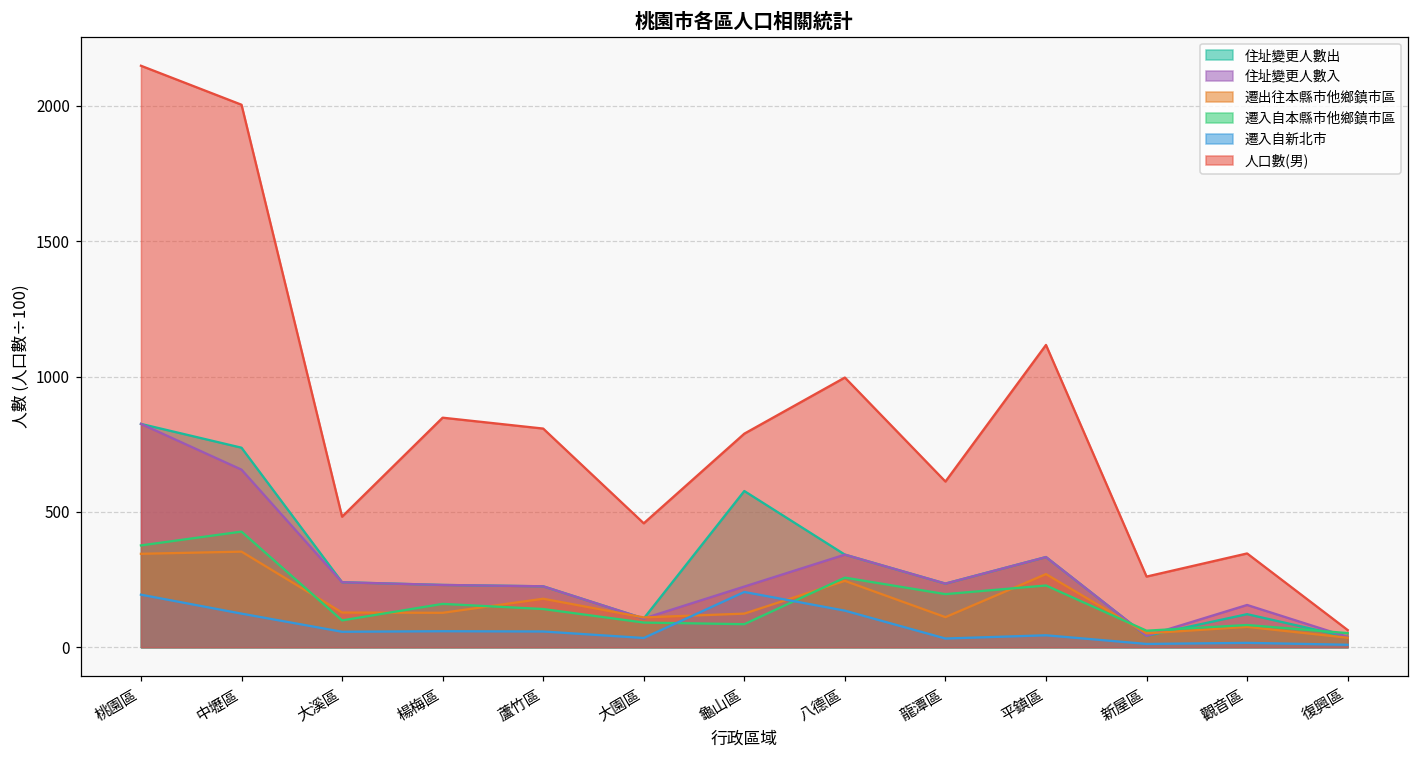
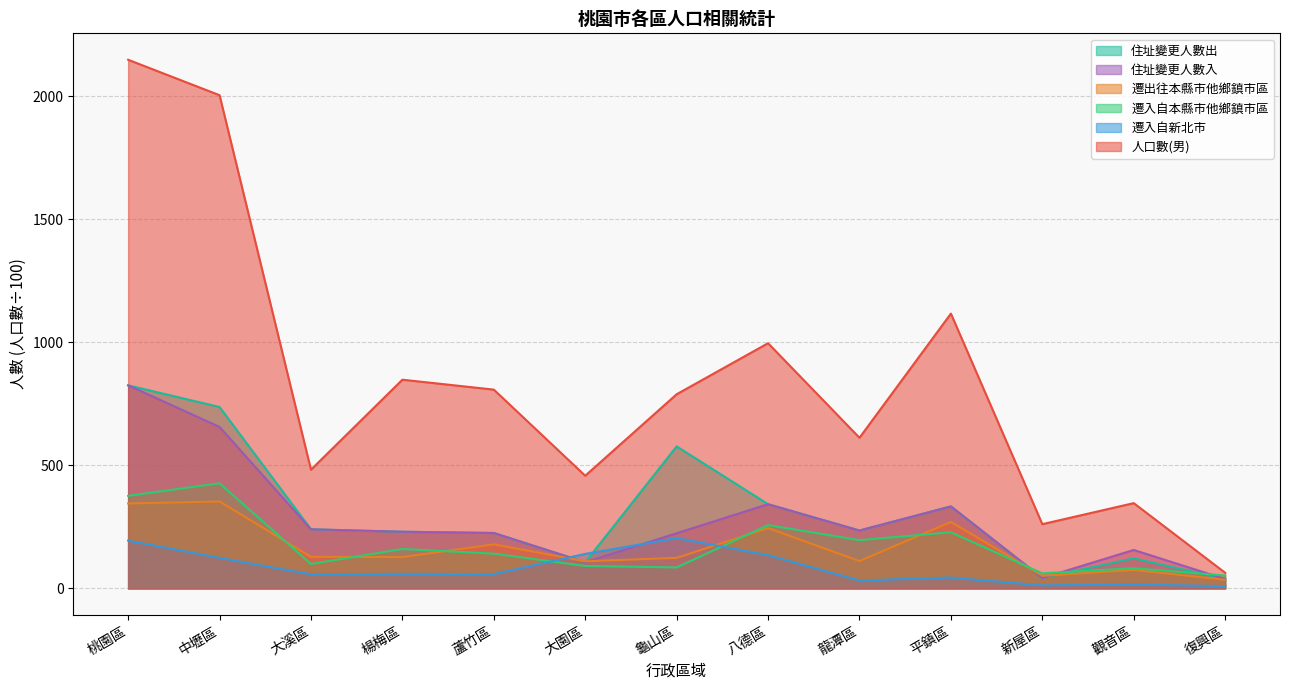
  {
    "住址變更人數入": {
      "中壢區": 660,
      "龜山區": 220,
      "觀音區": 160
    },
    "遷入自新北市": {
      "桃園區": 190,
      "中壢區": 120,
      "大溪區": 60,
      "楊梅區": 60,
      "蘆竹區": 60,
-     "大園區": 30,
+     "大園區": 140,
      "龜山區": 200,
      "八德區": 140,
      "龍潭區": 30,
      "平鎮區": 40,
      "新屋區": 10,
      "觀音區": 20,
      "復興區": 10
    }
  }
